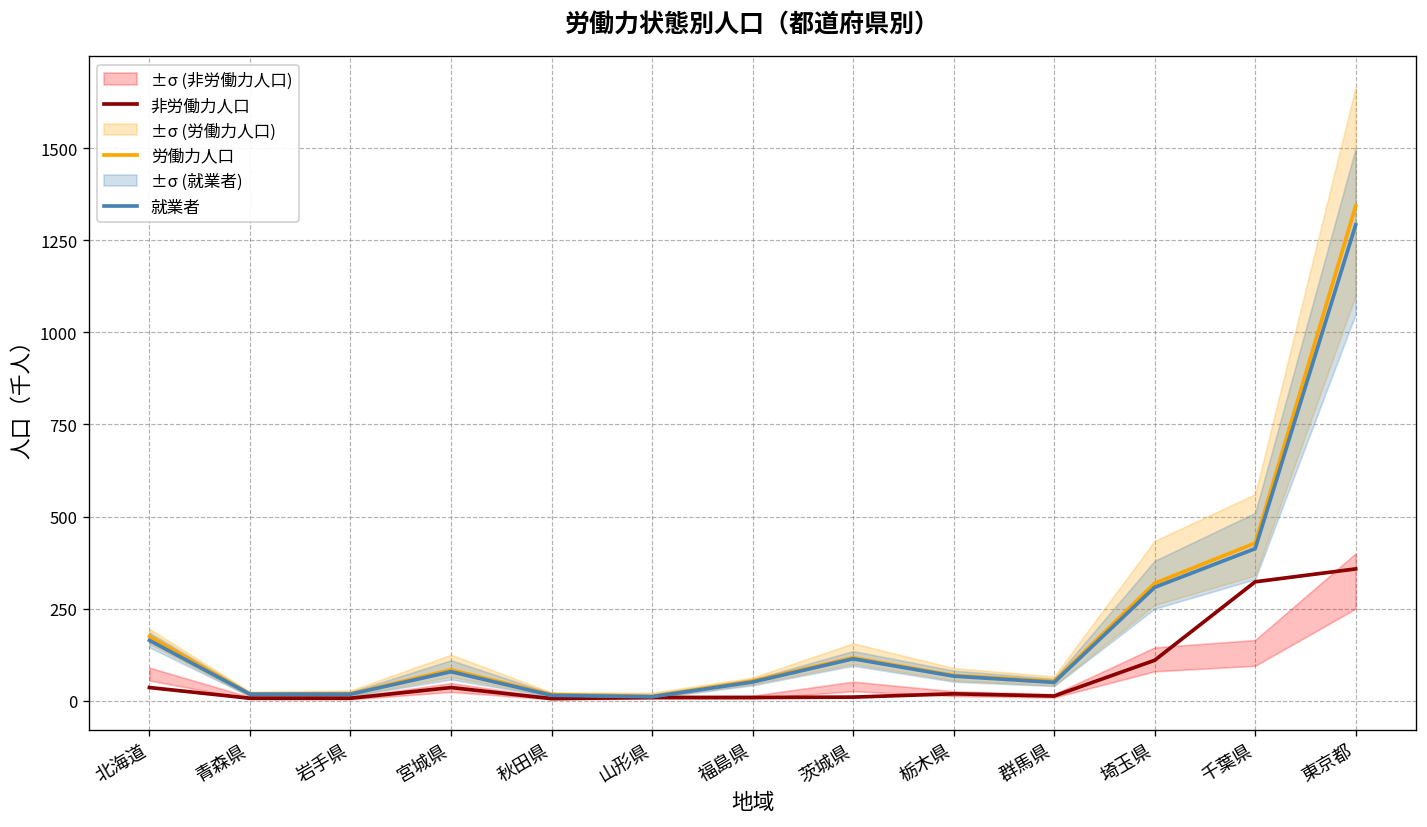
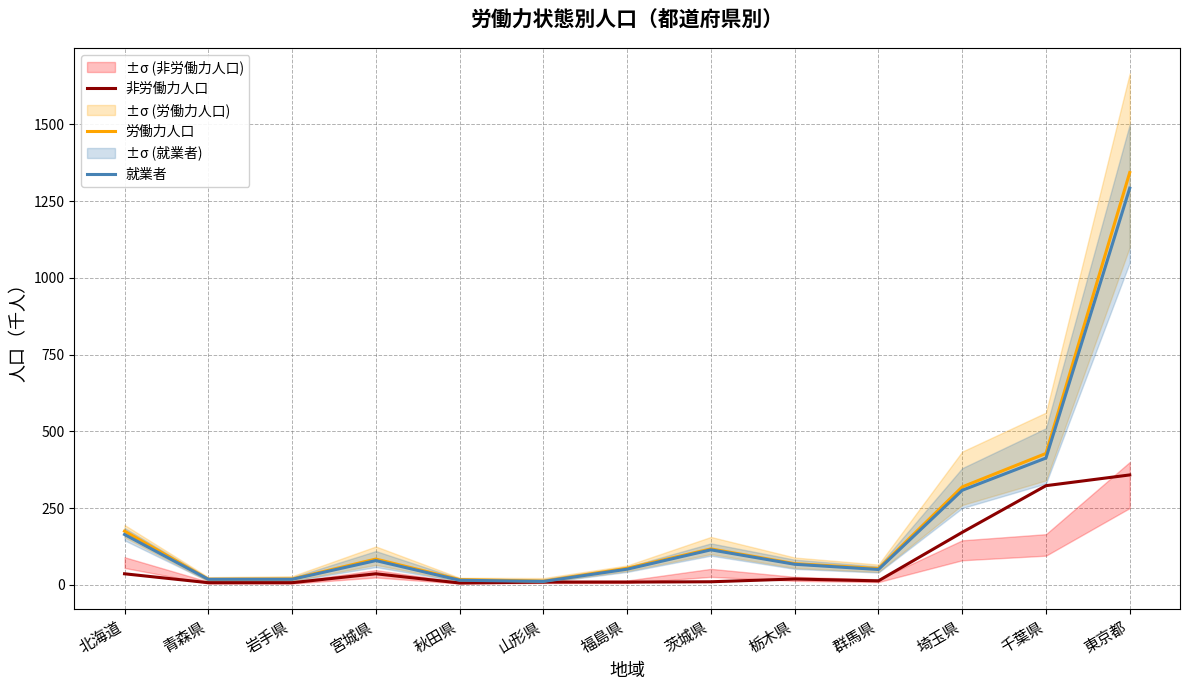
  {
    "非労働力人口": {
      "北海道": 40,
      "宮城県": 40,
      "茨城県": 10,
-     "埼玉県": 110,
+     "埼玉県": 170,
      "千葉県": 320,
      "東京都": 360
    }
  }
